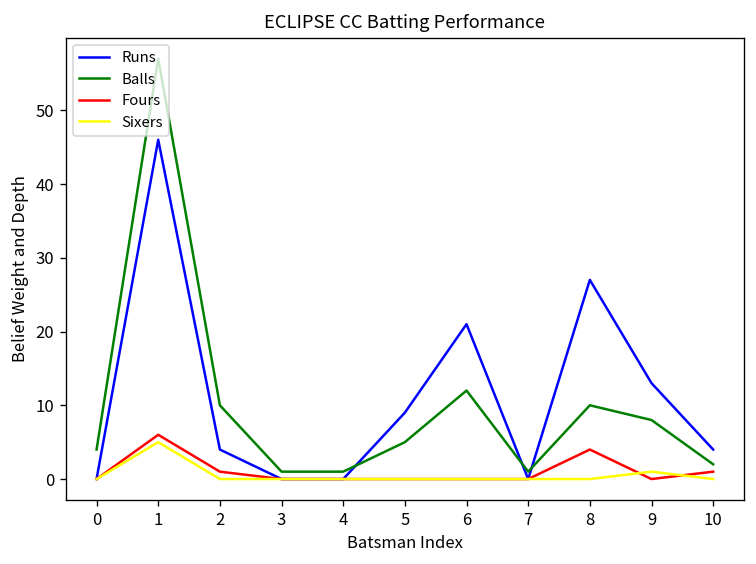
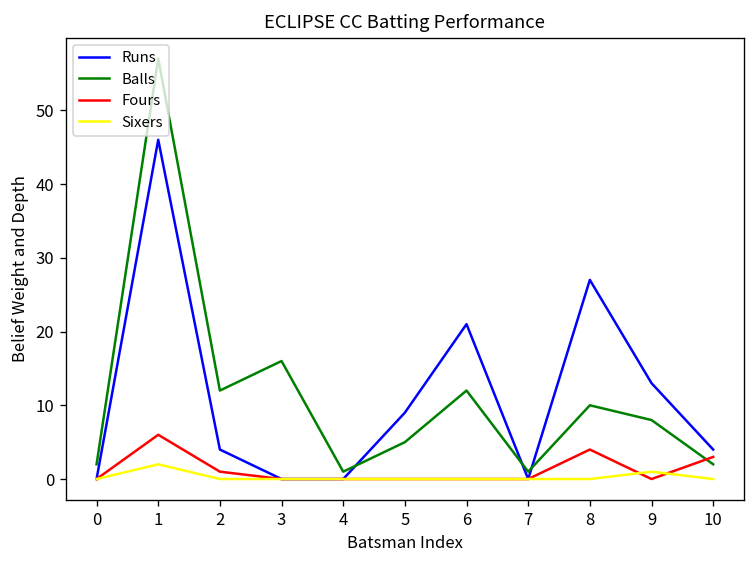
  {
    "Runs": {
      "2": 4,
      "5": 9,
      "6": 21,
      "8": 27,
      "9": 13,
      "10": 4
    },
    "Balls": {
-     "0": 4,
-     "2": 10,
-     "3": 1,
+     "0": 2,
+     "2": 12,
+     "3": 16,
      "4": 1,
      "5": 5,
      "6": 12,
      "7": 1,
      "8": 10,
      "9": 8,
      "10": 2
    },
    "Fours": {
      "1": 6,
      "2": 1,
      "8": 4,
      "9": 0,
-     "10": 1
+     "10": 3
    },
    "Sixers": {
-     "1": 5,
+     "1": 2,
      "2": 0,
      "8": 0,
      "9": 1,
      "10": 0
    }
  }
